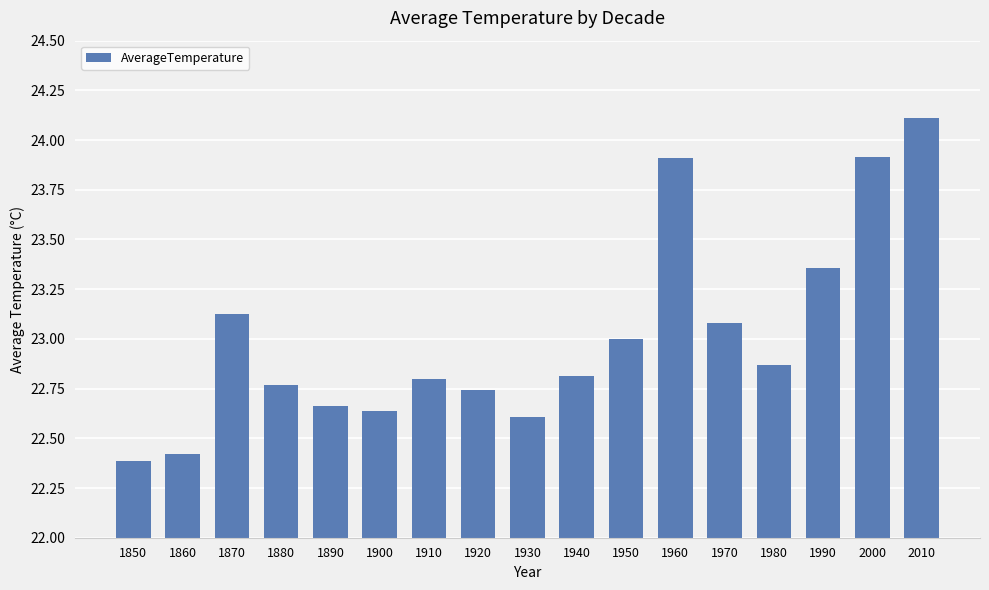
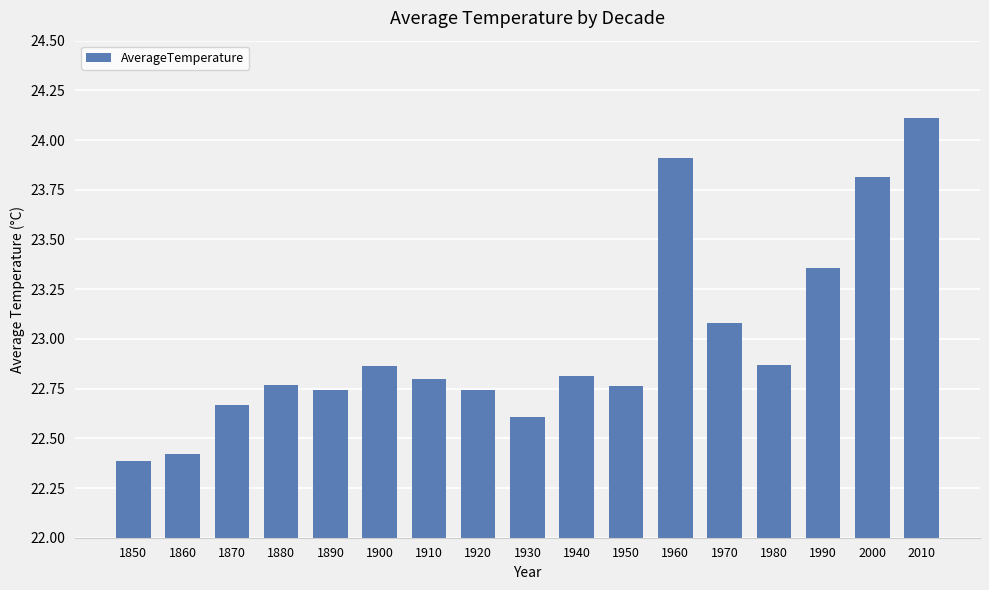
  {
    "1850": 22.39,
    "1860": 22.42,
-   "1870": 23.13,
+   "1870": 22.67,
    "1880": 22.77,
-   "1890": 22.66,
-   "1900": 22.64,
+   "1890": 22.74,
+   "1900": 22.86,
    "1910": 22.80,
    "1920": 22.74,
    "1930": 22.61,
    "1940": 22.81,
-   "1950": 23.00,
+   "1950": 22.76,
    "1960": 23.91,
    "1970": 23.08,
    "1980": 22.87,
    "1990": 23.35,
-   "2000": 23.92,
+   "2000": 23.82,
    "2010": 24.11
  }
